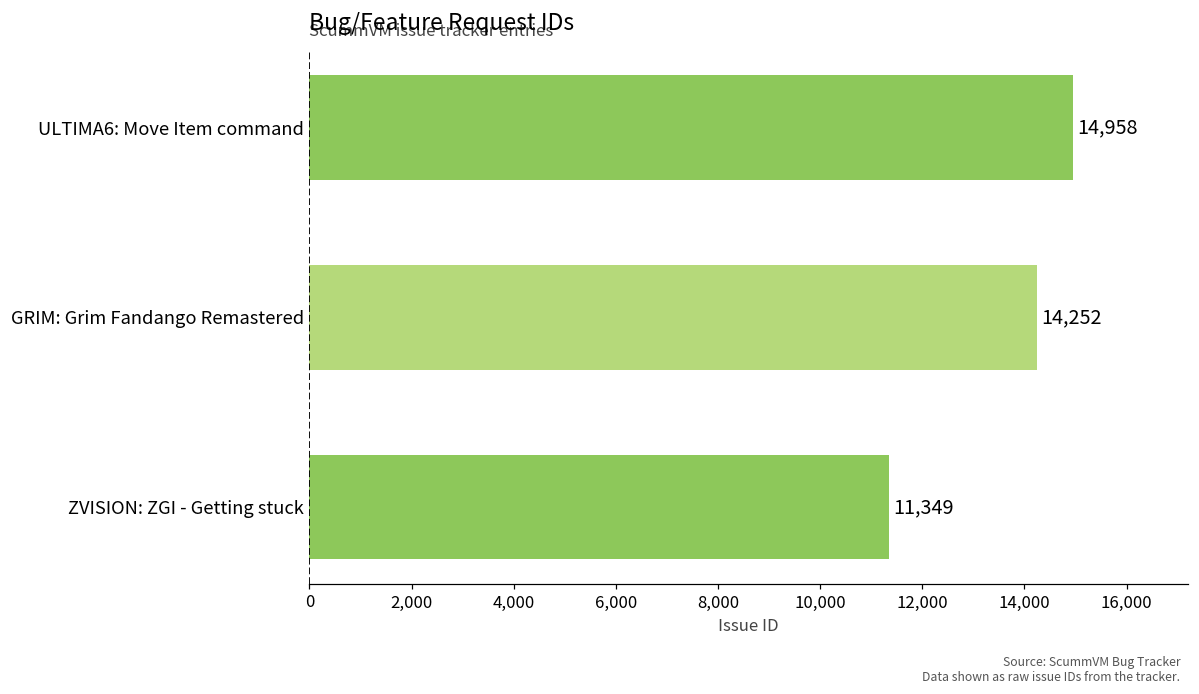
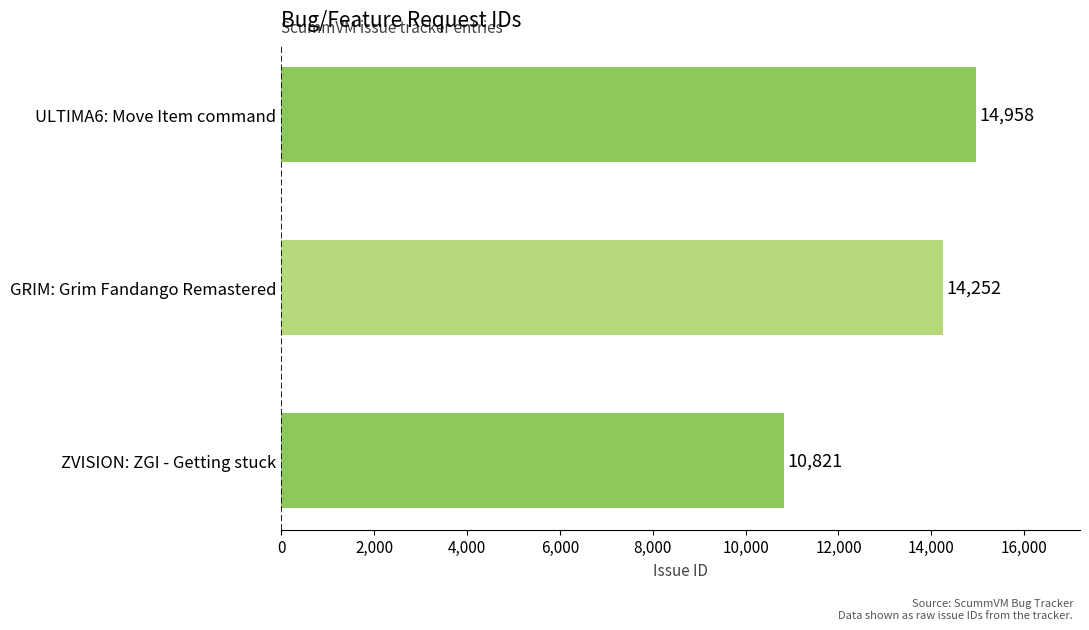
  {
    "ULTIMA6: Move Item command": "14,958",
    "GRIM: Grim Fandango Remastered": "14,252",
-   "ZVISION: ZGI - Getting stuck": "11,349"
+   "ZVISION: ZGI - Getting stuck": "10,821"
  }
